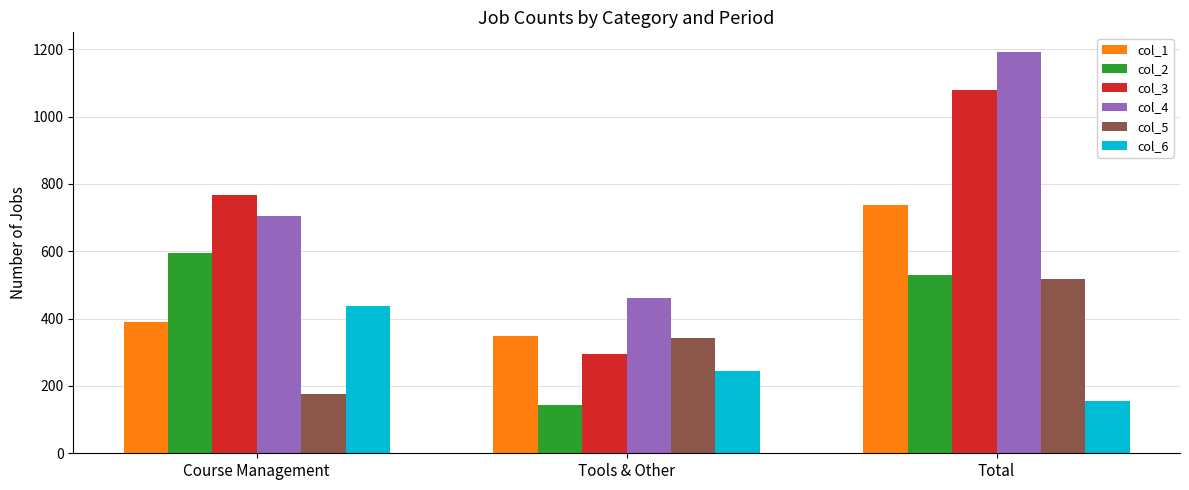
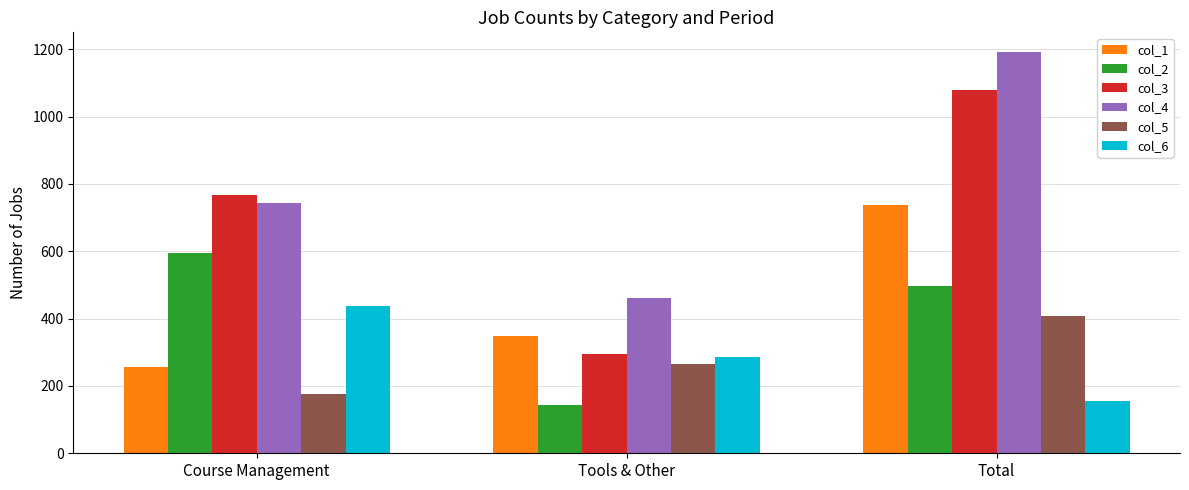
  {
    "col_1": {
-     "Course Management": 390,
+     "Course Management": 260,
      "Tools & Other": 350,
      "Total": 740
    },
    "col_2": {
      "Course Management": 590,
      "Tools & Other": 140,
-     "Total": 530
+     "Total": 500
    },
    "col_3": {
      "Course Management": 770,
      "Tools & Other": 300,
      "Total": 1080
    },
    "col_4": {
-     "Course Management": 710,
+     "Course Management": 740,
      "Tools & Other": 460,
      "Total": 1190
    },
    "col_5": {
      "Course Management": 180,
-     "Tools & Other": 340,
-     "Total": 520
+     "Tools & Other": 270,
+     "Total": 410
    },
    "col_6": {
      "Course Management": 440,
-     "Tools & Other": 250,
+     "Tools & Other": 290,
      "Total": 160
    }
  }
